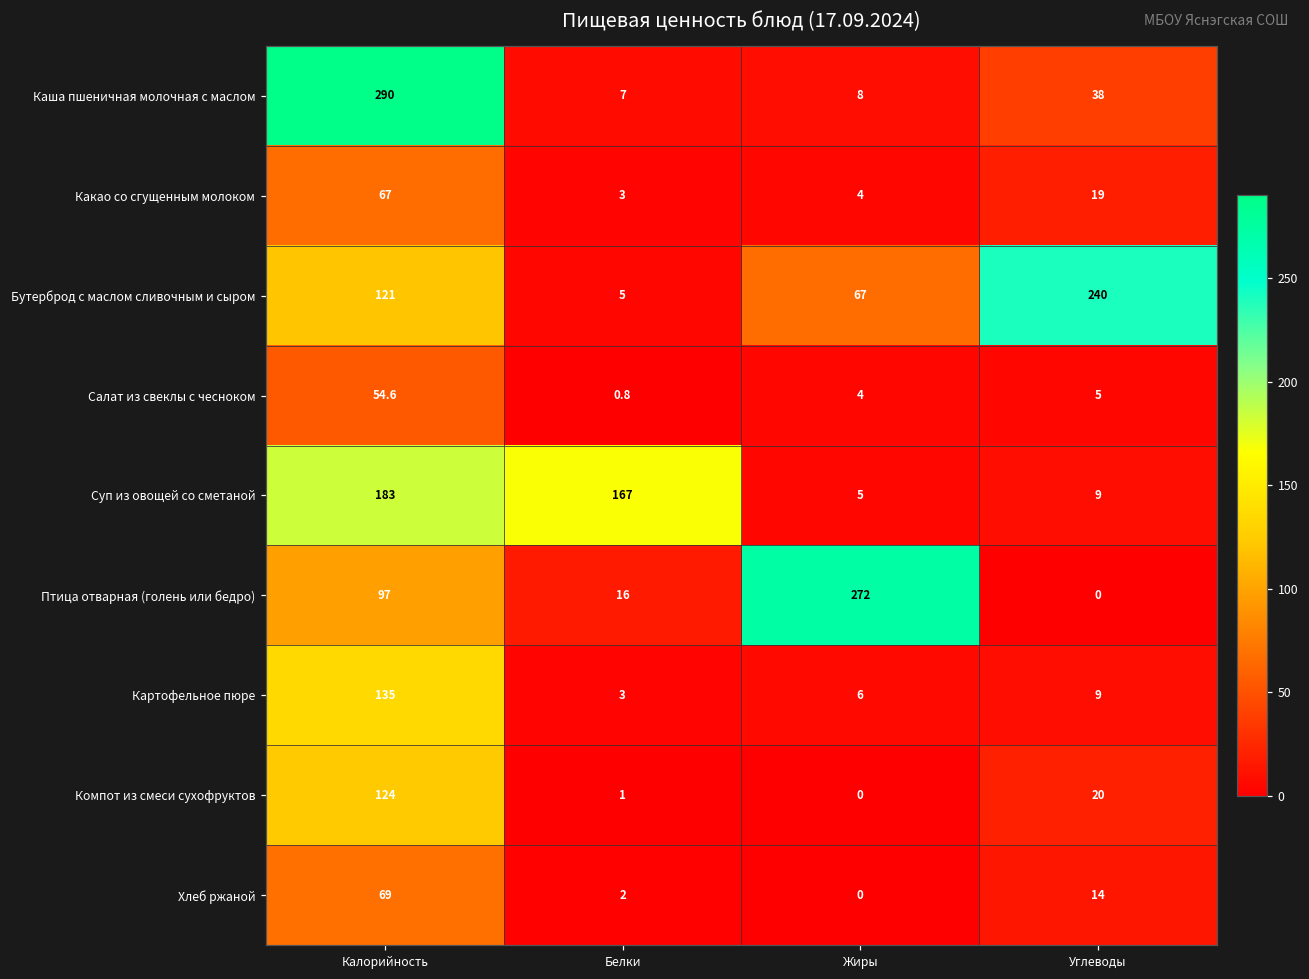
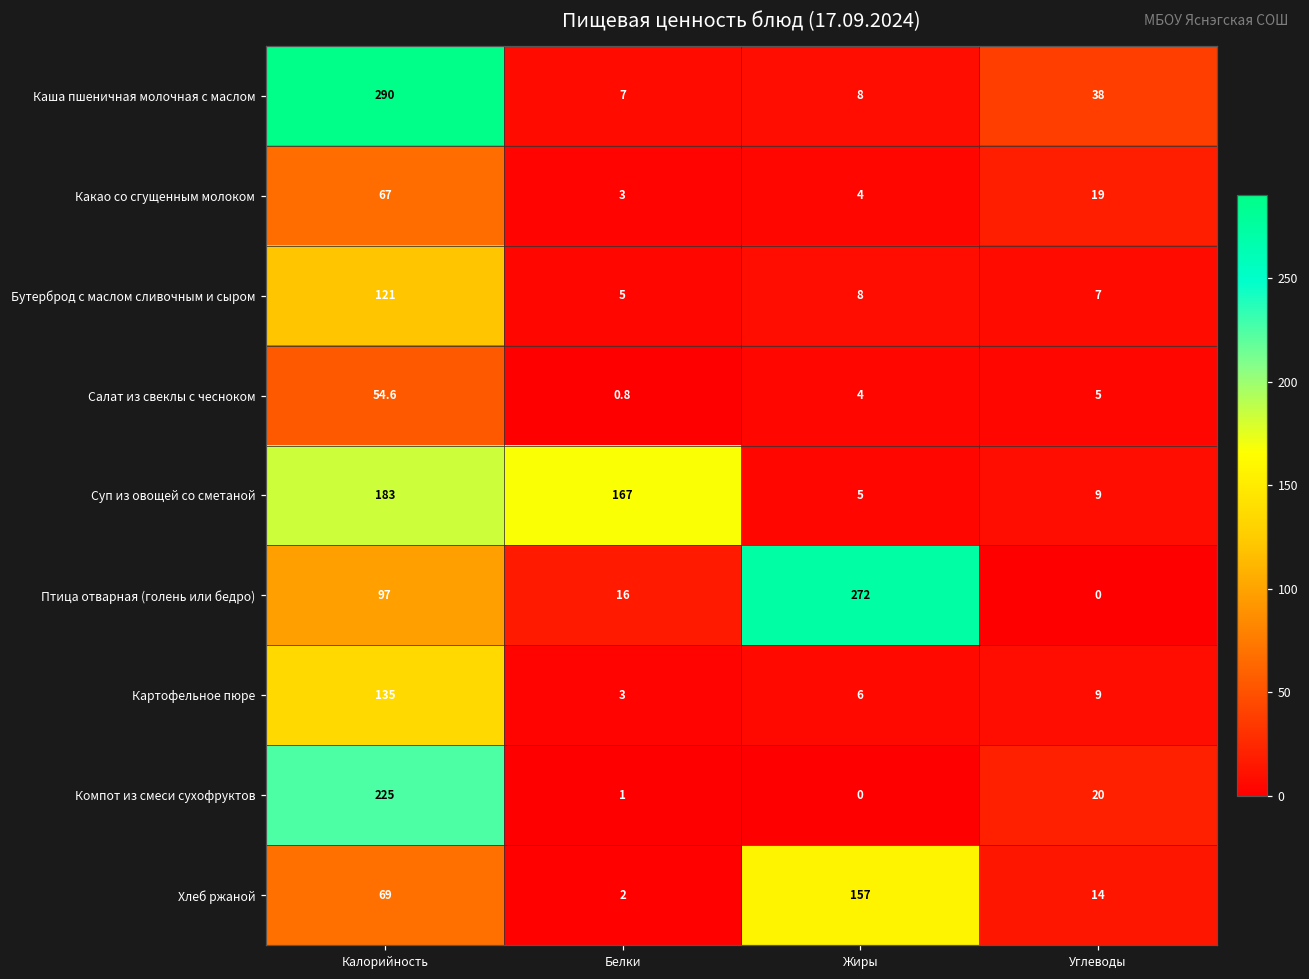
  {
    "Каша пшеничная молочная с маслом": {
      "Калорийность": 290,
      "Белки": 7,
      "Жиры": 8,
      "Углеводы": 38
    },
    "Какао со сгущенным молоком": {
      "Калорийность": 67,
      "Белки": 3,
      "Жиры": 4,
      "Углеводы": 19
    },
    "Бутерброд с маслом сливочным и сыром": {
      "Калорийность": 121,
      "Белки": 5,
-     "Жиры": 67,
-     "Углеводы": 240
+     "Жиры": 8,
+     "Углеводы": 7
    },
    "Салат из свеклы с чесноком": {
      "Калорийность": 54.6,
      "Белки": 0.8,
      "Жиры": 4,
      "Углеводы": 5
    },
    "Суп из овощей со сметаной": {
      "Калорийность": 183,
      "Белки": 167,
      "Жиры": 5,
      "Углеводы": 9
    },
    "Птица отварная (голень или бедро)": {
      "Калорийность": 97,
      "Белки": 16,
      "Жиры": 272,
      "Углеводы": 0
    },
    "Картофельное пюре": {
      "Калорийность": 135,
      "Белки": 3,
      "Жиры": 6,
      "Углеводы": 9
    },
    "Компот из смеси сухофруктов": {
-     "Калорийность": 124,
+     "Калорийность": 225,
      "Белки": 1,
      "Жиры": 0,
      "Углеводы": 20
    },
    "Хлеб ржаной": {
      "Калорийность": 69,
      "Белки": 2,
-     "Жиры": 0,
+     "Жиры": 157,
      "Углеводы": 14
    }
  }
